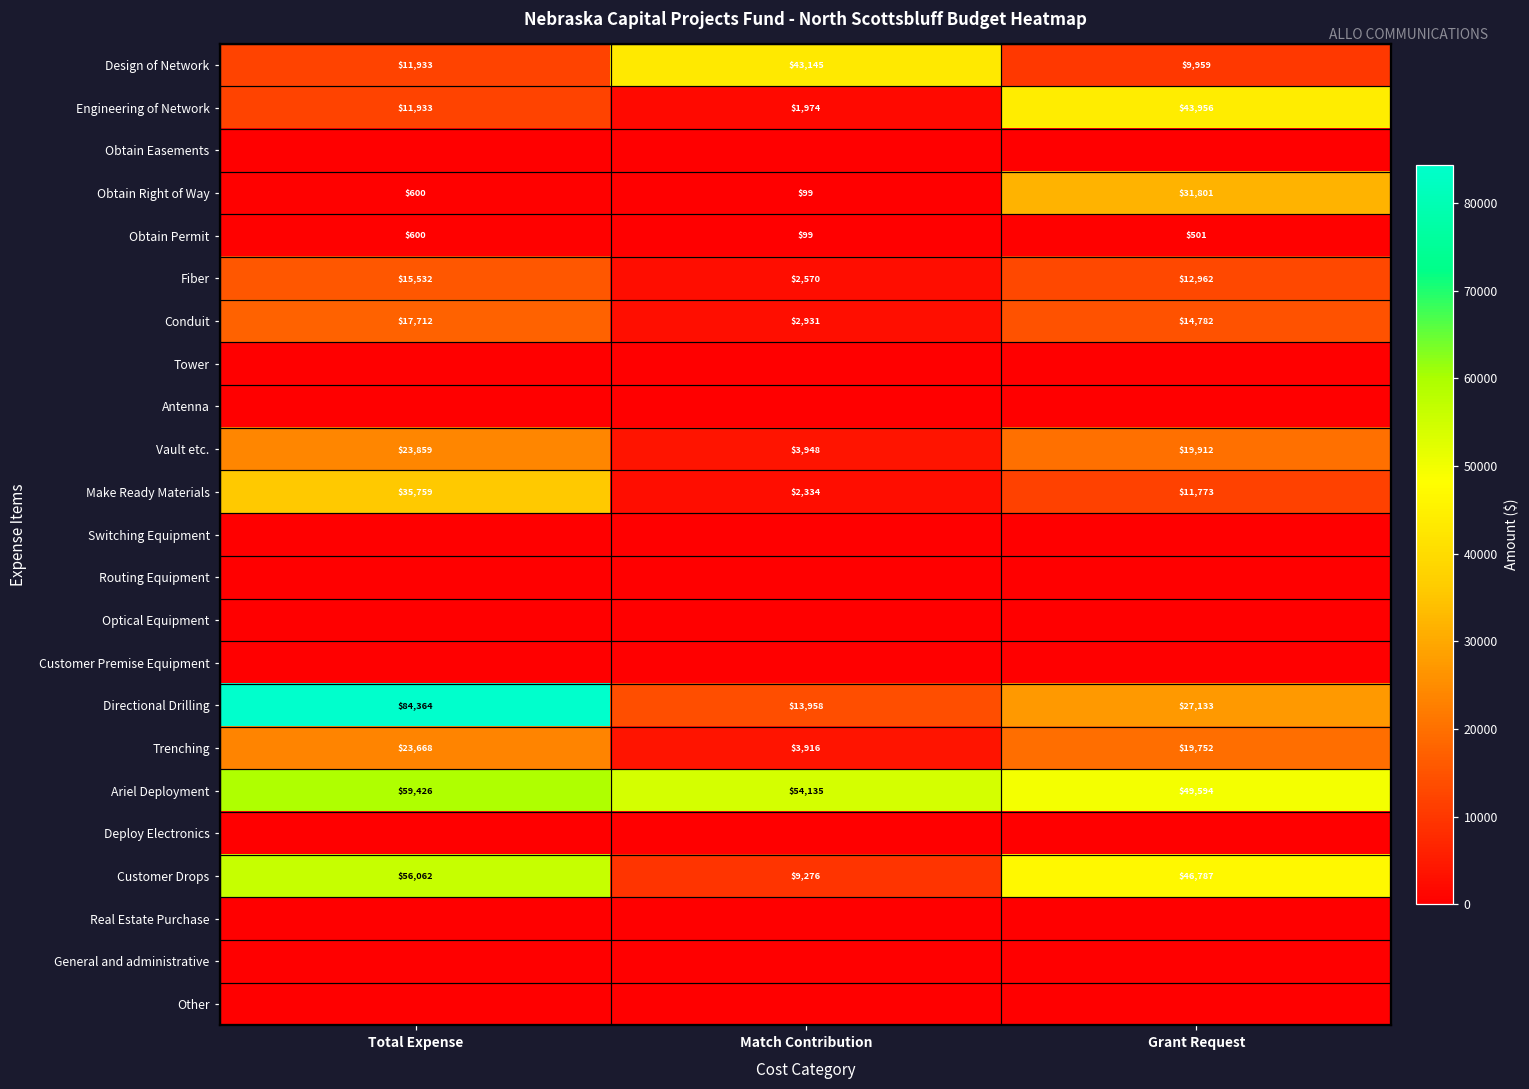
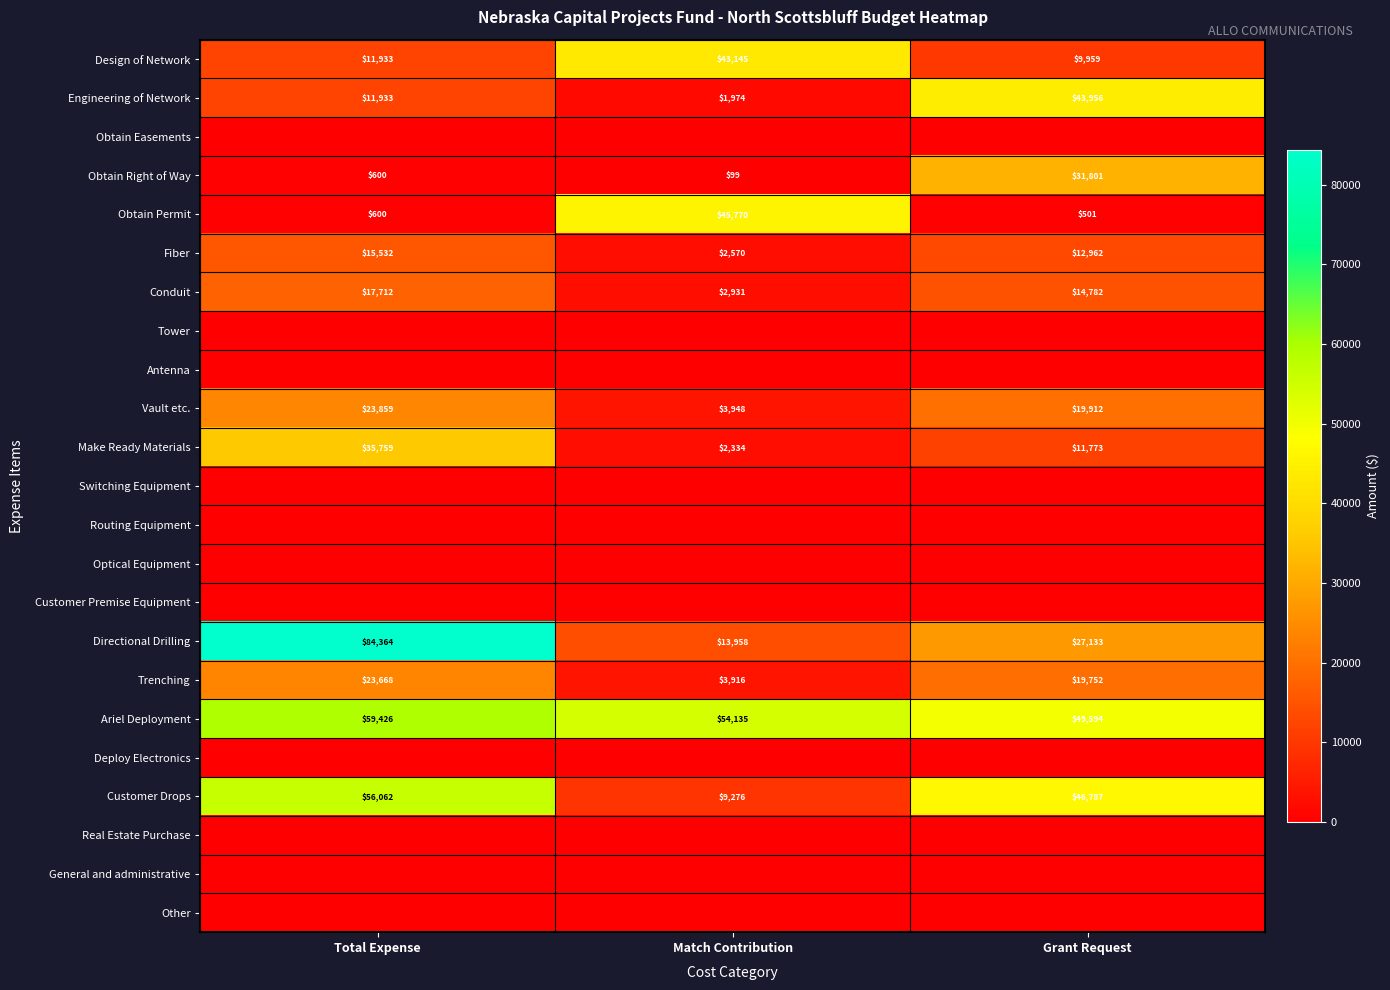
  {
    "Design of Network": {
      "Total Expense": "$11,933",
      "Match Contribution": "$43,145",
      "Grant Request": "$9,959"
    },
    "Engineering of Network": {
      "Total Expense": "$11,933",
      "Match Contribution": "$1,974",
      "Grant Request": "$43,956"
    },
    "Obtain Right of Way": {
      "Total Expense": "$600",
      "Match Contribution": "$99",
      "Grant Request": "$31,801"
    },
    "Obtain Permit": {
      "Total Expense": "$600",
-     "Match Contribution": "$99",
+     "Match Contribution": "$45,770",
      "Grant Request": "$501"
    },
    "Fiber": {
      "Total Expense": "$15,532",
      "Match Contribution": "$2,570",
      "Grant Request": "$12,962"
    },
    "Conduit": {
      "Total Expense": "$17,712",
      "Match Contribution": "$2,931",
      "Grant Request": "$14,782"
    },
    "Vault etc.": {
      "Total Expense": "$23,859",
      "Match Contribution": "$3,948",
      "Grant Request": "$19,912"
    },
    "Make Ready Materials": {
      "Total Expense": "$35,759",
      "Match Contribution": "$2,334",
      "Grant Request": "$11,773"
    },
    "Directional Drilling": {
      "Total Expense": "$84,364",
      "Match Contribution": "$13,958",
      "Grant Request": "$27,133"
    },
    "Trenching": {
      "Total Expense": "$23,668",
      "Match Contribution": "$3,916",
      "Grant Request": "$19,752"
    },
    "Ariel Deployment": {
      "Total Expense": "$59,426",
      "Match Contribution": "$54,135",
      "Grant Request": "$49,594"
    },
    "Customer Drops": {
      "Total Expense": "$56,062",
      "Match Contribution": "$9,276",
      "Grant Request": "$46,787"
    }
  }
